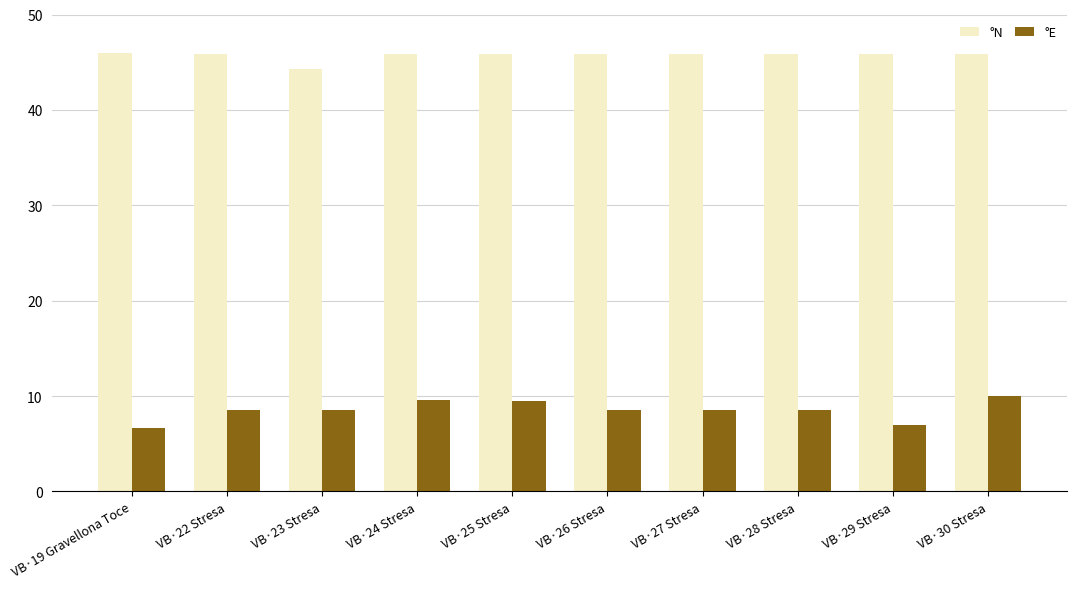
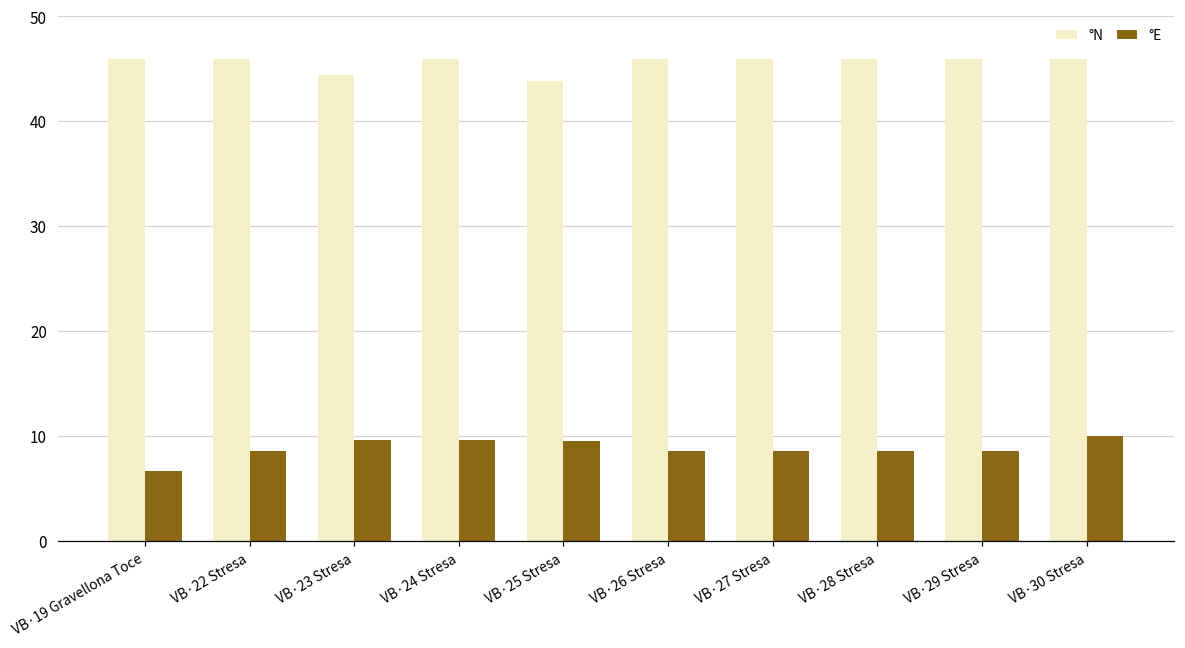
  {
    "°N": {
      "VB·19 Gravellona Toce": 46,
      "VB·22 Stresa": 46,
      "VB·23 Stresa": 44,
      "VB·24 Stresa": 46,
-     "VB·25 Stresa": 46,
+     "VB·25 Stresa": 44,
      "VB·26 Stresa": 46,
      "VB·27 Stresa": 46,
      "VB·28 Stresa": 46,
      "VB·29 Stresa": 46,
      "VB·30 Stresa": 46
    },
    "°E": {
      "VB·19 Gravellona Toce": 7,
      "VB·22 Stresa": 9,
-     "VB·23 Stresa": 9,
+     "VB·23 Stresa": 10,
      "VB·24 Stresa": 10,
      "VB·25 Stresa": 10,
      "VB·26 Stresa": 9,
      "VB·27 Stresa": 9,
      "VB·28 Stresa": 9,
-     "VB·29 Stresa": 7,
+     "VB·29 Stresa": 9,
      "VB·30 Stresa": 10
    }
  }
